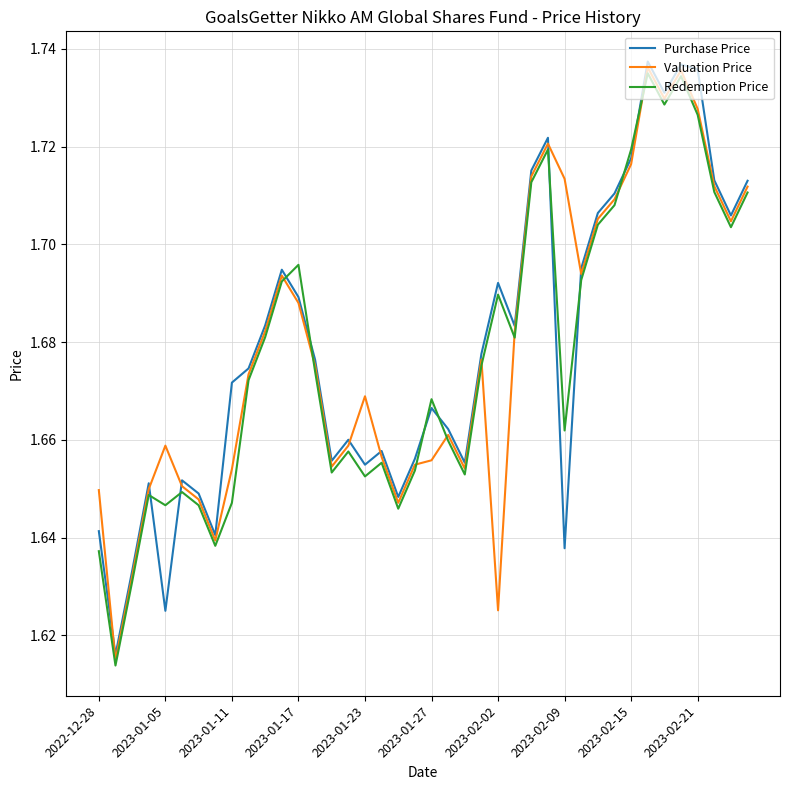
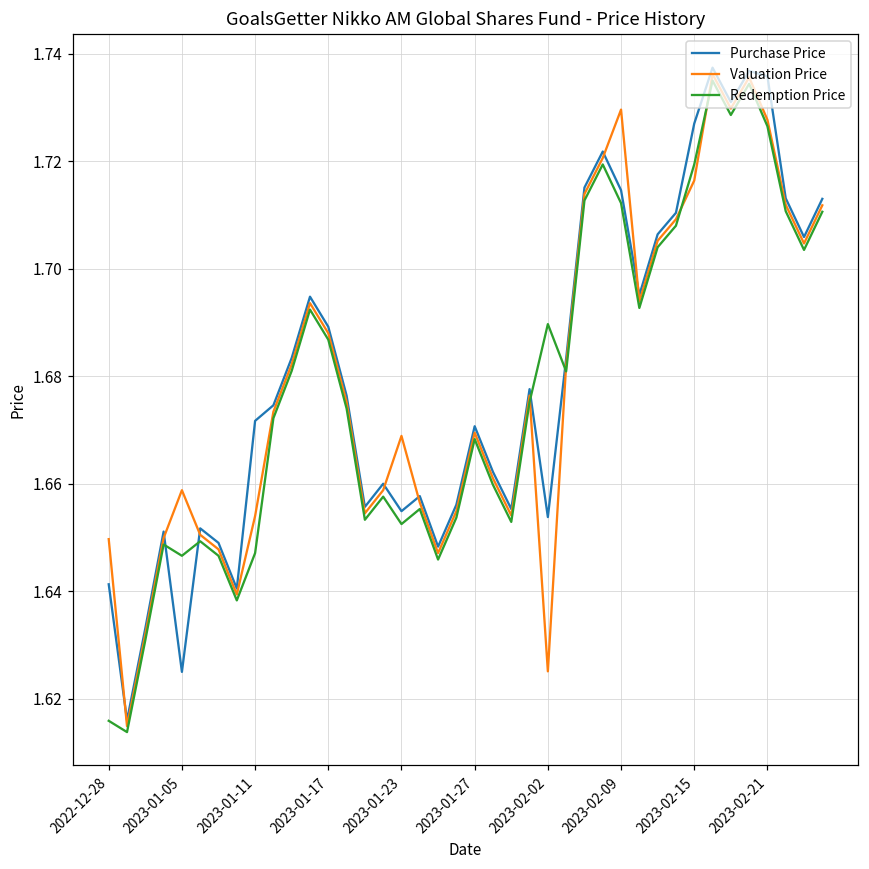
  {
    "Purchase Price": {
      "2022-12-28": 1.641,
      "2023-01-05": 1.625,
      "2023-01-11": 1.672,
      "2023-01-17": 1.689,
      "2023-01-23": 1.655,
-     "2023-01-27": 1.667,
-     "2023-02-02": 1.692,
-     "2023-02-09": 1.638,
-     "2023-02-15": 1.718
+     "2023-01-27": 1.671,
+     "2023-02-02": 1.654,
+     "2023-02-09": 1.715,
+     "2023-02-15": 1.727
    },
    "Valuation Price": {
      "2022-12-28": 1.650,
      "2023-01-05": 1.659,
      "2023-01-11": 1.654,
      "2023-01-17": 1.688,
      "2023-01-23": 1.669,
-     "2023-01-27": 1.656,
+     "2023-01-27": 1.670,
      "2023-02-02": 1.625,
-     "2023-02-09": 1.713,
+     "2023-02-09": 1.730,
      "2023-02-15": 1.716,
      "2023-02-21": 1.728
    },
    "Redemption Price": {
-     "2022-12-28": 1.637,
+     "2022-12-28": 1.616,
      "2023-01-05": 1.647,
      "2023-01-11": 1.647,
-     "2023-01-17": 1.696,
+     "2023-01-17": 1.687,
      "2023-01-23": 1.653,
      "2023-01-27": 1.668,
      "2023-02-02": 1.690,
-     "2023-02-09": 1.662,
+     "2023-02-09": 1.712,
      "2023-02-15": 1.719,
      "2023-02-21": 1.727
    }
  }
